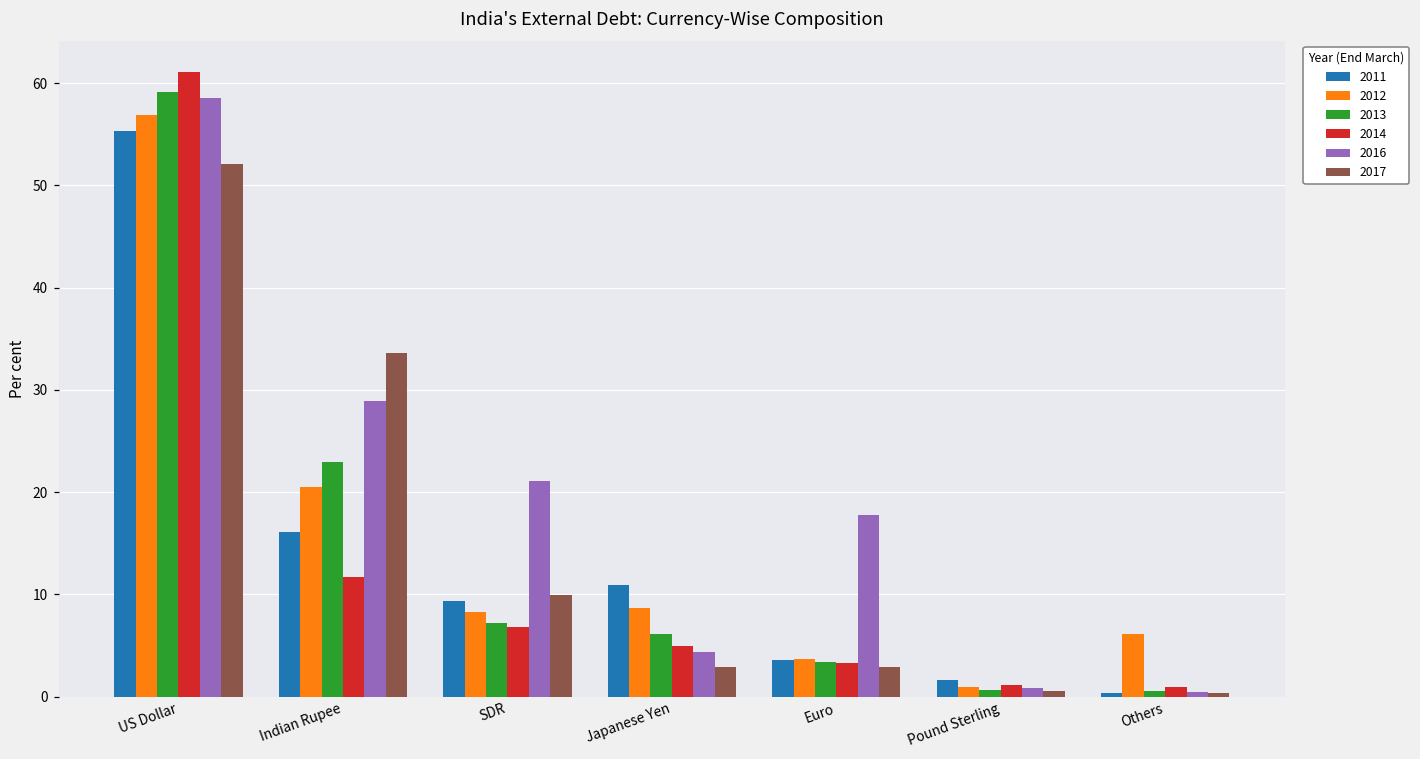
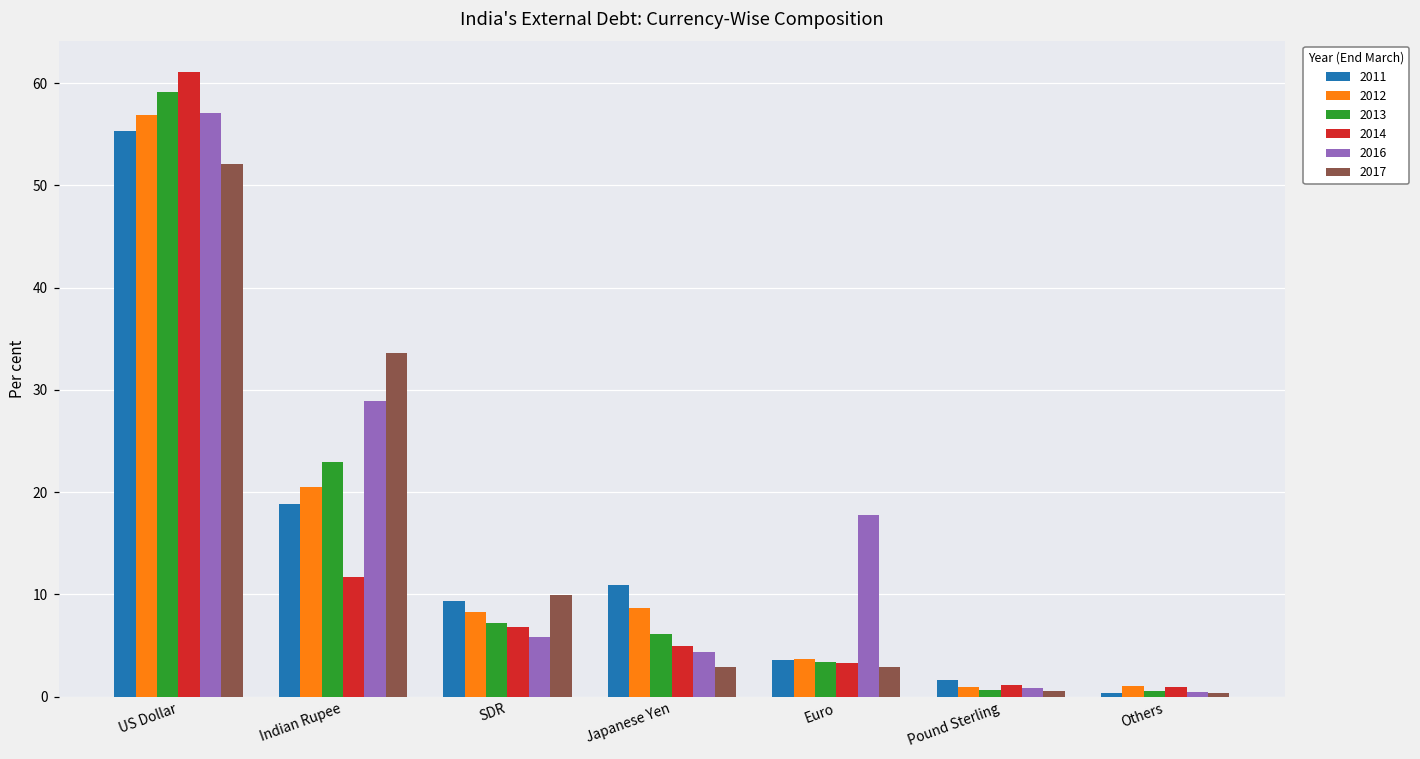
  {
    "2011": {
      "US Dollar": 55,
-     "Indian Rupee": 16,
+     "Indian Rupee": 19,
      "SDR": 9,
      "Japanese Yen": 11,
      "Euro": 4,
      "Pound Sterling": 2,
      "Others": 0
    },
    "2012": {
      "US Dollar": 57,
      "Indian Rupee": 21,
      "SDR": 8,
      "Japanese Yen": 9,
      "Euro": 4,
      "Pound Sterling": 1,
-     "Others": 6
+     "Others": 1
    },
    "2013": {
      "US Dollar": 59,
      "Indian Rupee": 23,
      "SDR": 7,
      "Japanese Yen": 6,
      "Euro": 3,
      "Pound Sterling": 1,
      "Others": 1
    },
    "2014": {
      "US Dollar": 61,
      "Indian Rupee": 12,
      "SDR": 7,
      "Japanese Yen": 5,
      "Euro": 3,
      "Pound Sterling": 1,
      "Others": 1
    },
    "2016": {
-     "US Dollar": 59,
+     "US Dollar": 57,
      "Indian Rupee": 29,
-     "SDR": 21,
+     "SDR": 6,
      "Japanese Yen": 4,
      "Euro": 18,
      "Pound Sterling": 1,
      "Others": 1
    },
    "2017": {
      "US Dollar": 52,
      "Indian Rupee": 34,
      "SDR": 10,
      "Japanese Yen": 3,
      "Euro": 3,
      "Pound Sterling": 1,
      "Others": 0
    }
  }
